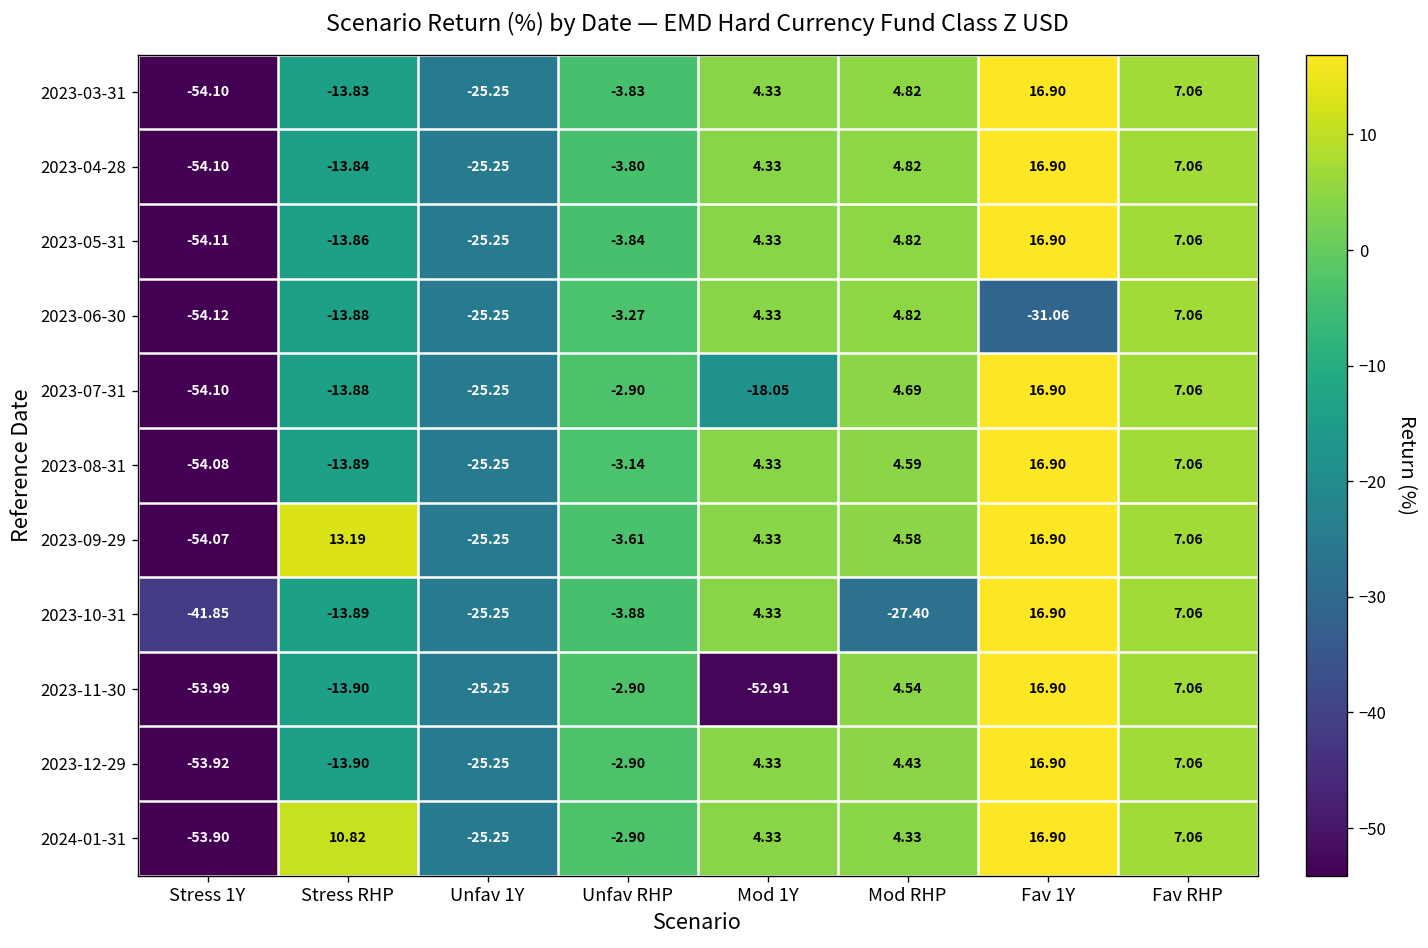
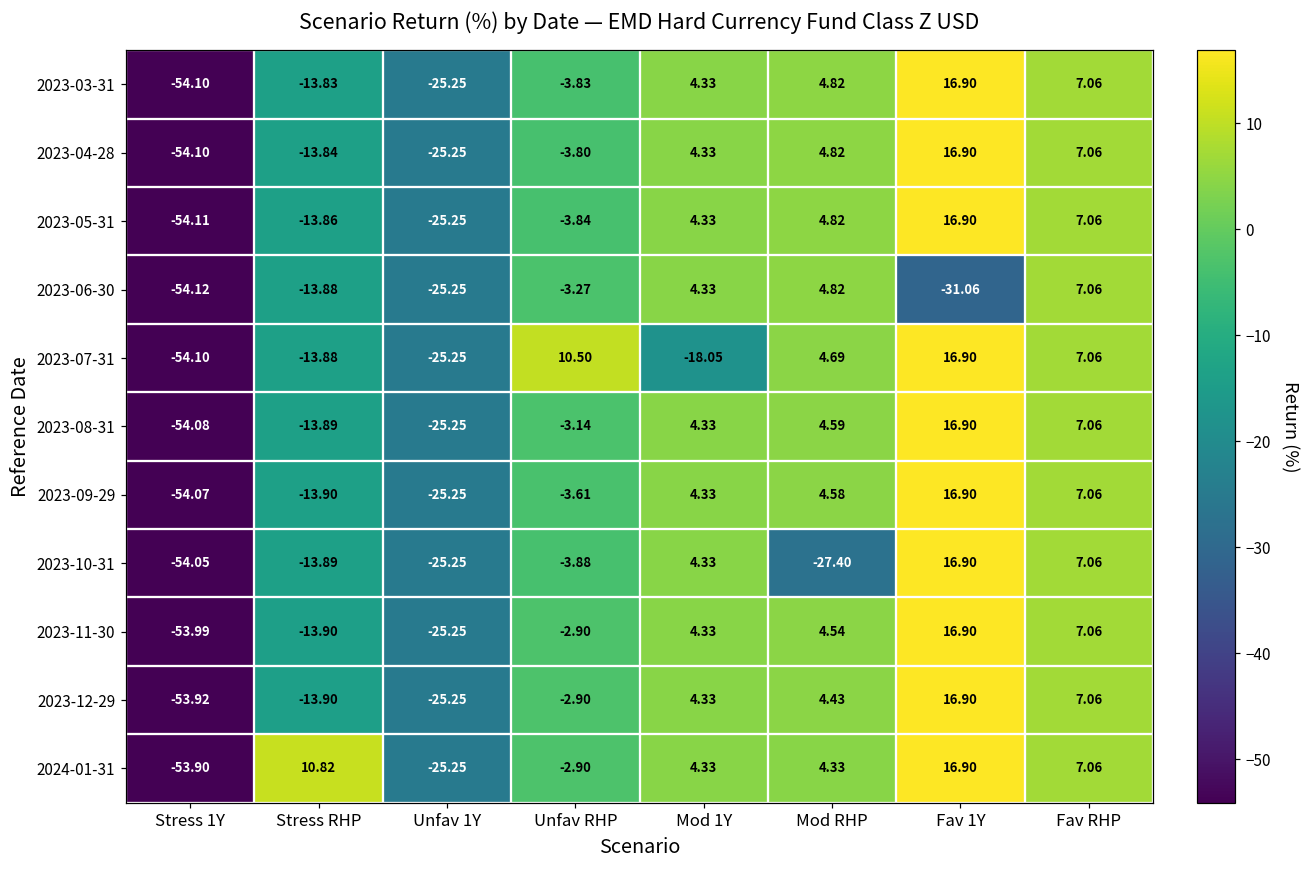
  {
    "2023-03-31": {
      "Stress 1Y": -54.10,
      "Stress RHP": -13.83,
      "Unfav 1Y": -25.25,
      "Unfav RHP": -3.83,
      "Mod 1Y": 4.33,
      "Mod RHP": 4.82,
      "Fav 1Y": 16.90,
      "Fav RHP": 7.06
    },
    "2023-04-28": {
      "Stress 1Y": -54.10,
      "Stress RHP": -13.84,
      "Unfav 1Y": -25.25,
      "Unfav RHP": -3.80,
      "Mod 1Y": 4.33,
      "Mod RHP": 4.82,
      "Fav 1Y": 16.90,
      "Fav RHP": 7.06
    },
    "2023-05-31": {
      "Stress 1Y": -54.11,
      "Stress RHP": -13.86,
      "Unfav 1Y": -25.25,
      "Unfav RHP": -3.84,
      "Mod 1Y": 4.33,
      "Mod RHP": 4.82,
      "Fav 1Y": 16.90,
      "Fav RHP": 7.06
    },
    "2023-06-30": {
      "Stress 1Y": -54.12,
      "Stress RHP": -13.88,
      "Unfav 1Y": -25.25,
      "Unfav RHP": -3.27,
      "Mod 1Y": 4.33,
      "Mod RHP": 4.82,
      "Fav 1Y": -31.06,
      "Fav RHP": 7.06
    },
    "2023-07-31": {
      "Stress 1Y": -54.10,
      "Stress RHP": -13.88,
      "Unfav 1Y": -25.25,
-     "Unfav RHP": -2.90,
+     "Unfav RHP": 10.50,
      "Mod 1Y": -18.05,
      "Mod RHP": 4.69,
      "Fav 1Y": 16.90,
      "Fav RHP": 7.06
    },
    "2023-08-31": {
      "Stress 1Y": -54.08,
      "Stress RHP": -13.89,
      "Unfav 1Y": -25.25,
      "Unfav RHP": -3.14,
      "Mod 1Y": 4.33,
      "Mod RHP": 4.59,
      "Fav 1Y": 16.90,
      "Fav RHP": 7.06
    },
    "2023-09-29": {
      "Stress 1Y": -54.07,
-     "Stress RHP": 13.19,
+     "Stress RHP": -13.90,
      "Unfav 1Y": -25.25,
      "Unfav RHP": -3.61,
      "Mod 1Y": 4.33,
      "Mod RHP": 4.58,
      "Fav 1Y": 16.90,
      "Fav RHP": 7.06
    },
    "2023-10-31": {
-     "Stress 1Y": -41.85,
+     "Stress 1Y": -54.05,
      "Stress RHP": -13.89,
      "Unfav 1Y": -25.25,
      "Unfav RHP": -3.88,
      "Mod 1Y": 4.33,
      "Mod RHP": -27.40,
      "Fav 1Y": 16.90,
      "Fav RHP": 7.06
    },
    "2023-11-30": {
      "Stress 1Y": -53.99,
      "Stress RHP": -13.90,
      "Unfav 1Y": -25.25,
      "Unfav RHP": -2.90,
-     "Mod 1Y": -52.91,
+     "Mod 1Y": 4.33,
      "Mod RHP": 4.54,
      "Fav 1Y": 16.90,
      "Fav RHP": 7.06
    },
    "2023-12-29": {
      "Stress 1Y": -53.92,
      "Stress RHP": -13.90,
      "Unfav 1Y": -25.25,
      "Unfav RHP": -2.90,
      "Mod 1Y": 4.33,
      "Mod RHP": 4.43,
      "Fav 1Y": 16.90,
      "Fav RHP": 7.06
    },
    "2024-01-31": {
      "Stress 1Y": -53.90,
      "Stress RHP": 10.82,
      "Unfav 1Y": -25.25,
      "Unfav RHP": -2.90,
      "Mod 1Y": 4.33,
      "Mod RHP": 4.33,
      "Fav 1Y": 16.90,
      "Fav RHP": 7.06
    }
  }
